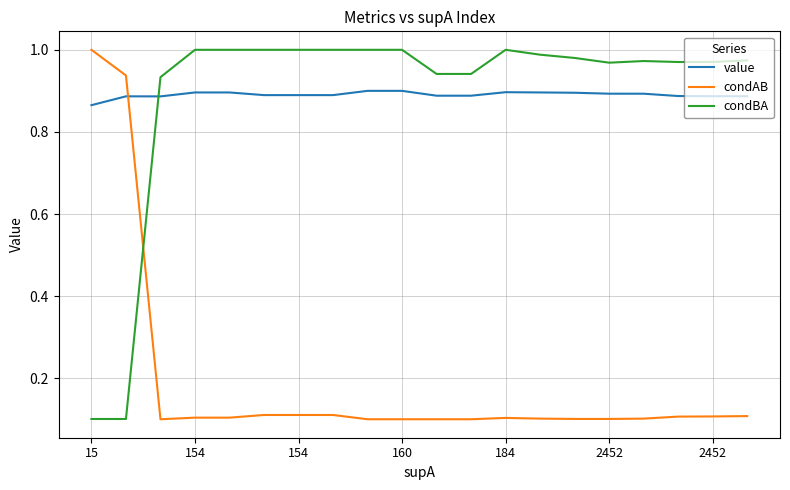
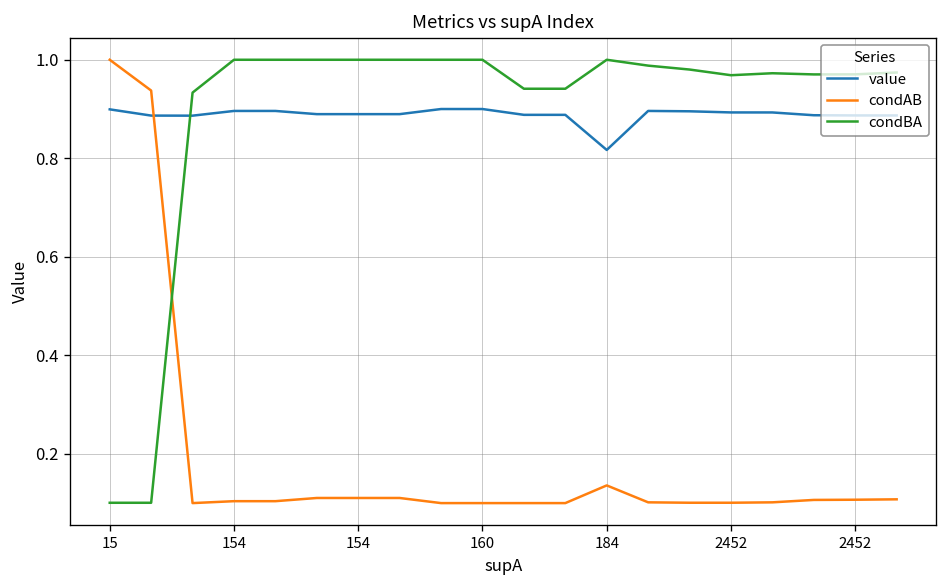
  {
    "value": {
-     "15": 0.87,
+     "15": 0.90,
      "160": 0.90,
-     "184": 0.90
+     "184": 0.82
    },
    "condAB": {
      "15": 1.00,
      "160": 0.10,
-     "184": 0.10
+     "184": 0.14
    },
    "condBA": {
      "15": 0.10,
      "160": 1.00,
      "184": 1.00
    }
  }
